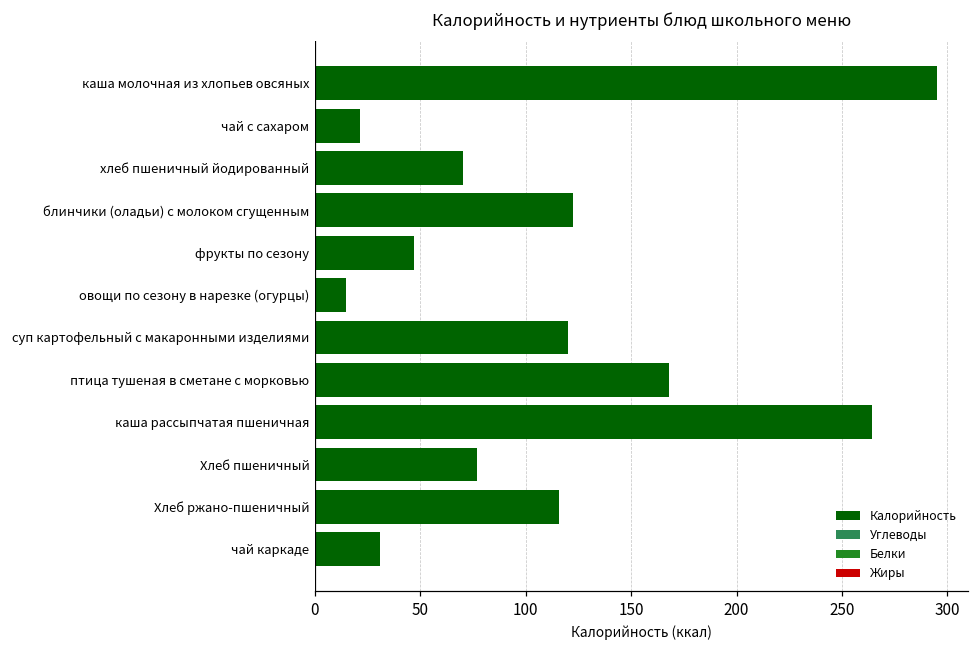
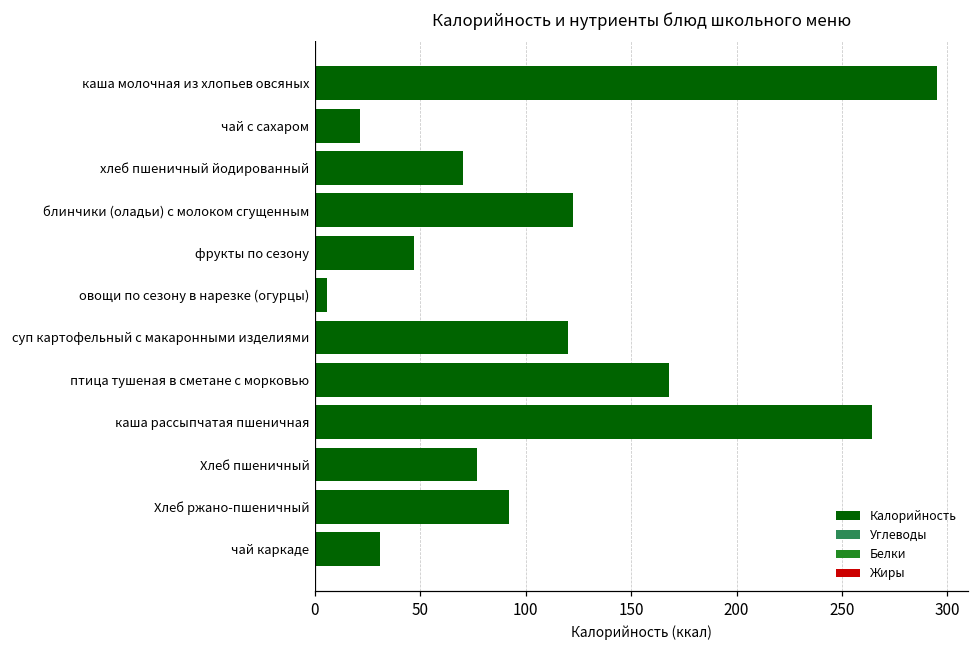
  {
    "Калорийность": {
      "каша молочная из хлопьев овсяных": 295,
      "чай с сахаром": 22,
      "хлеб пшеничный йодированный": 70,
      "блинчики (оладьи) с молоком сгущенным": 123,
      "фрукты по сезону": 47,
-     "овощи по сезону в нарезке (огурцы)": 15,
+     "овощи по сезону в нарезке (огурцы)": 6,
      "суп картофельный с макаронными изделиями": 120,
      "птица тушеная в сметане с морковью": 168,
      "каша рассыпчатая пшеничная": 264,
      "Хлеб пшеничный": 77,
-     "Хлеб ржано-пшеничный": 116,
+     "Хлеб ржано-пшеничный": 92,
      "чай каркаде": 31
    },
    "Жиры": {
      "каша молочная из хлопьев овсяных": 0,
      "чай с сахаром": 0,
      "хлеб пшеничный йодированный": 0,
      "блинчики (оладьи) с молоком сгущенным": 0,
      "фрукты по сезону": 0,
      "овощи по сезону в нарезке (огурцы)": 0,
      "суп картофельный с макаронными изделиями": 0,
      "птица тушеная в сметане с морковью": 0,
      "каша рассыпчатая пшеничная": 0,
      "Хлеб пшеничный": 0,
      "Хлеб ржано-пшеничный": 0,
      "чай каркаде": 0
    }
  }
